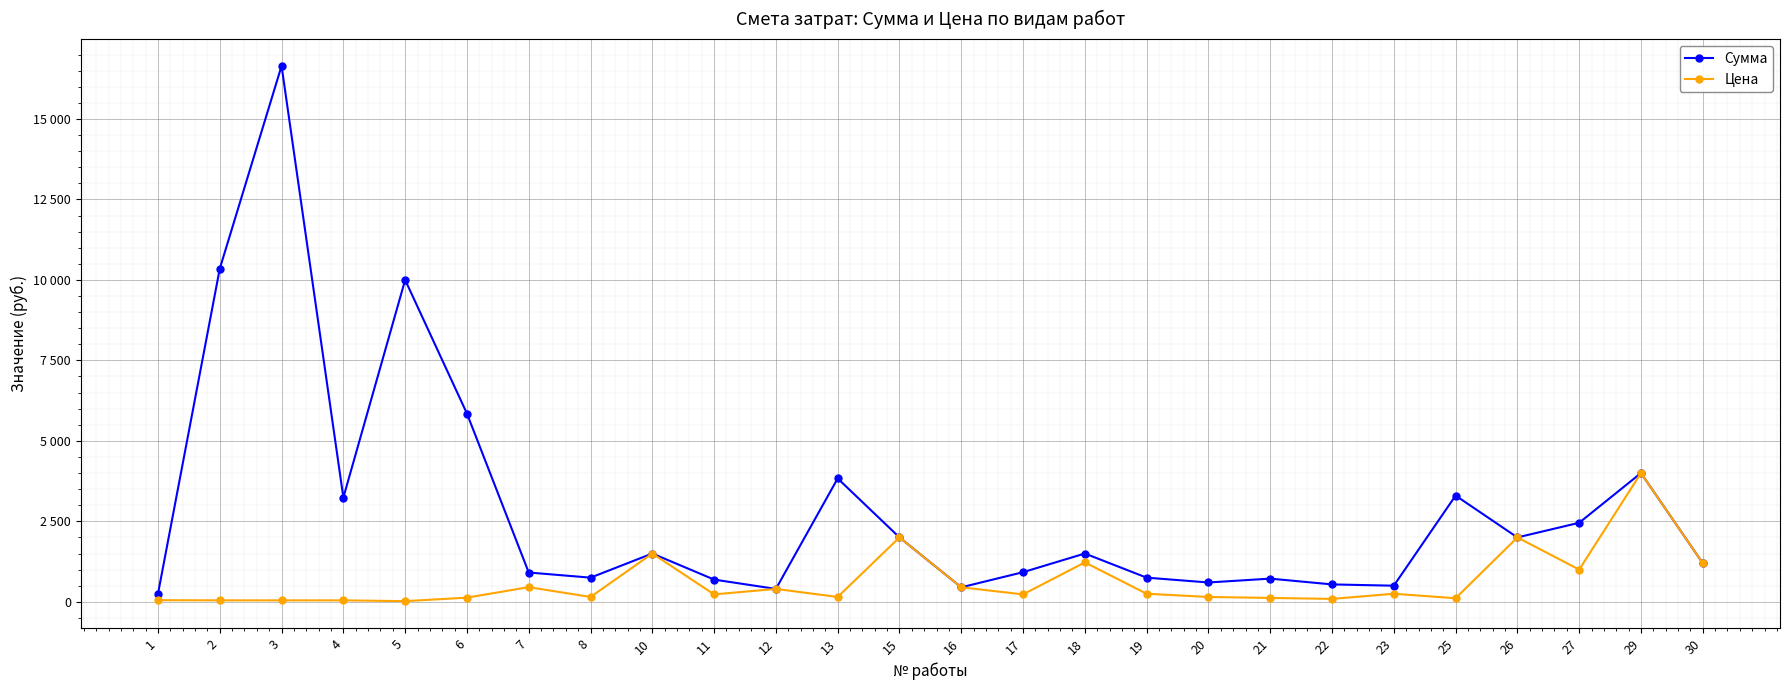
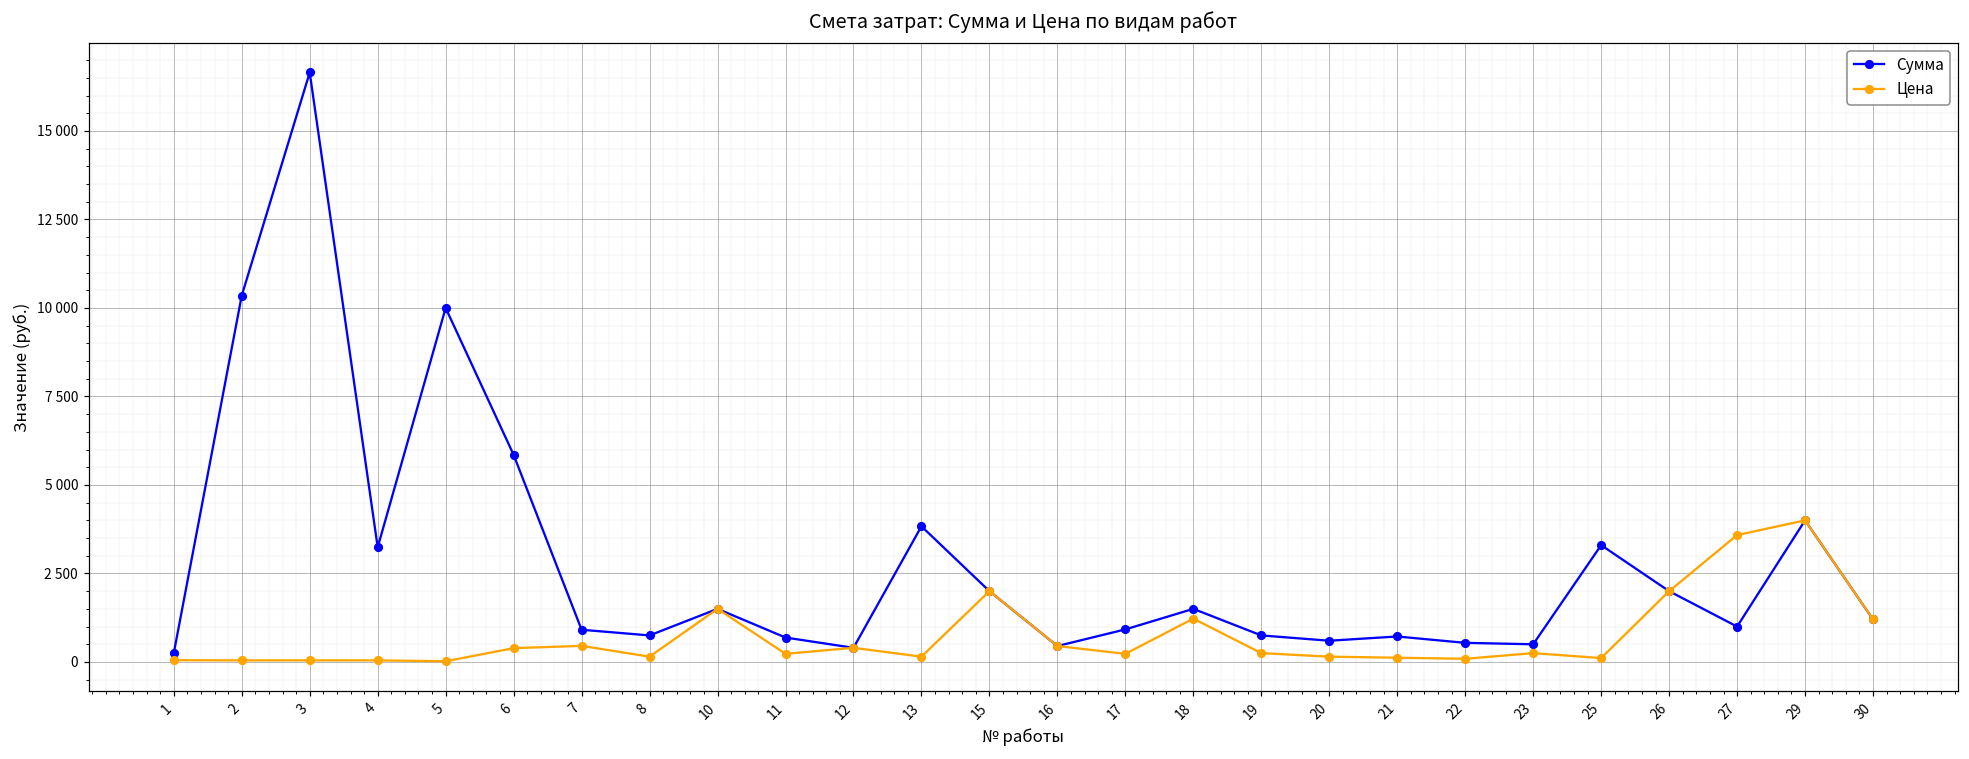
  {
    "Сумма": {
      "1": 300,
      "2": 10400,
      "3": 16700,
      "4": 3200,
      "5": 10000,
      "6": 5900,
      "7": 900,
      "8": 800,
      "11": 700,
      "13": 3800,
      "17": 900,
      "18": 1500,
      "19": 800,
      "20": 600,
      "21": 700,
      "22": 500,
      "23": 500,
      "25": 3300,
-     "27": 2500
+     "27": 1000
    },
    "Цена": {
      "1": 100,
      "2": 0,
      "3": 0,
      "4": 0,
      "5": 0,
-     "6": 100,
+     "6": 400,
      "7": 500,
      "8": 200,
      "11": 200,
      "13": 200,
      "17": 200,
      "18": 1200,
      "19": 300,
      "20": 200,
      "21": 100,
      "22": 100,
      "23": 300,
      "25": 100,
-     "27": 1000
+     "27": 3600
    }
  }
